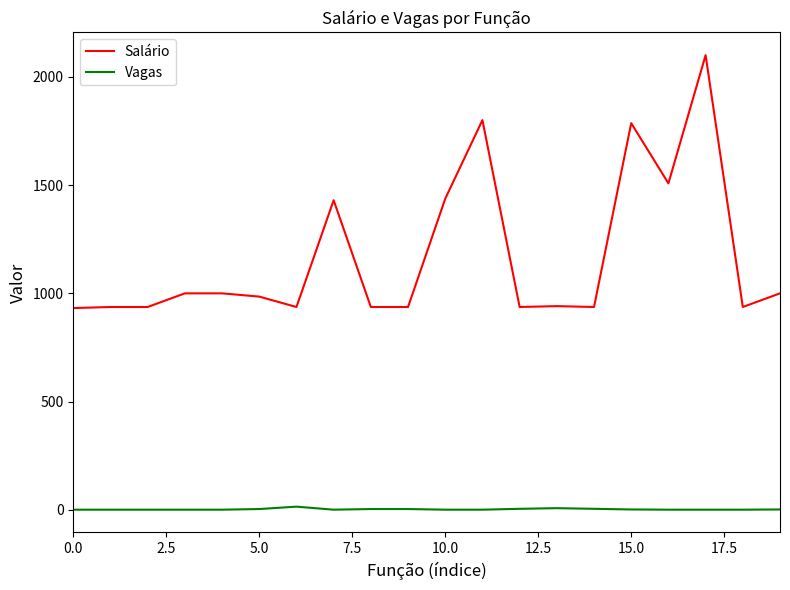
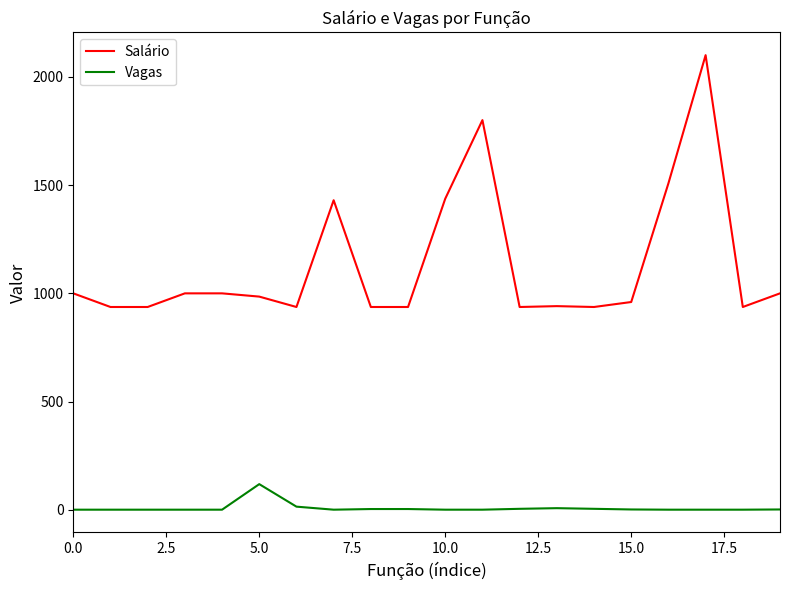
  {
    "Salário": {
-     "0.0": 930,
+     "0.0": 1000,
      "5.0": 990,
      "10.0": 1440,
-     "15.0": 1790
+     "15.0": 960
    },
    "Vagas": {
      "0.0": 0,
-     "5.0": 0,
+     "5.0": 120,
      "10.0": 0,
      "15.0": 0
    }
  }
